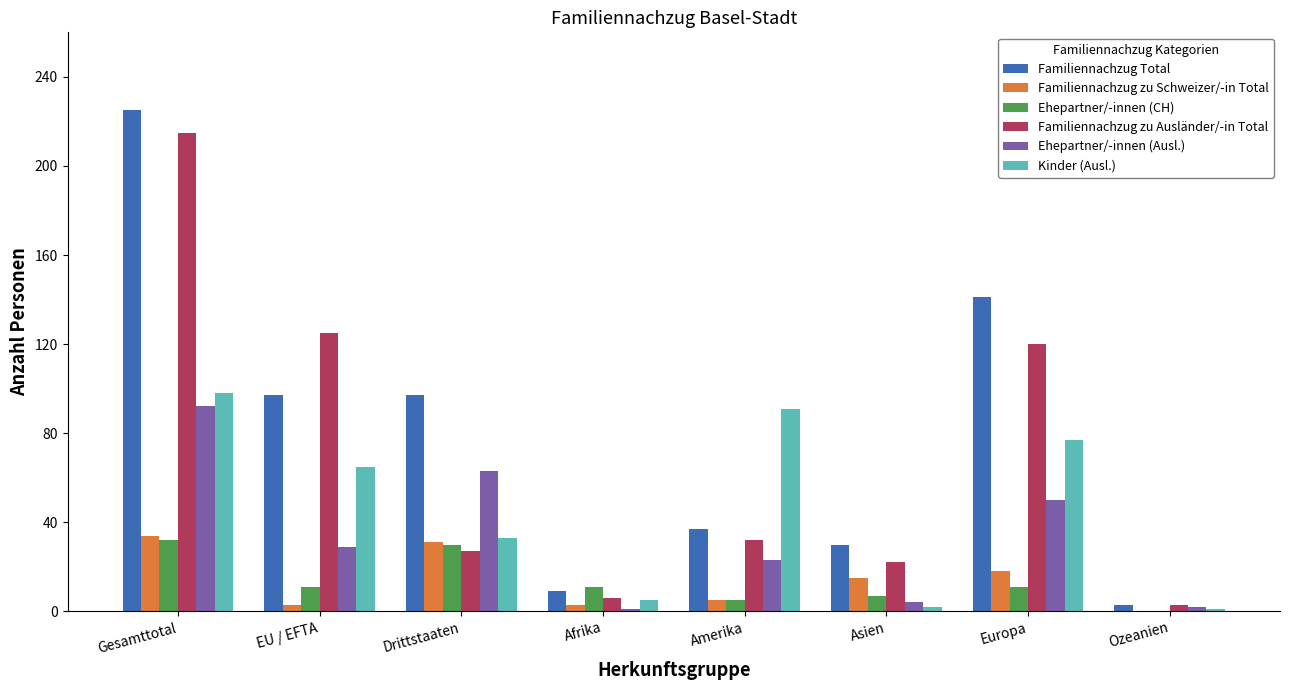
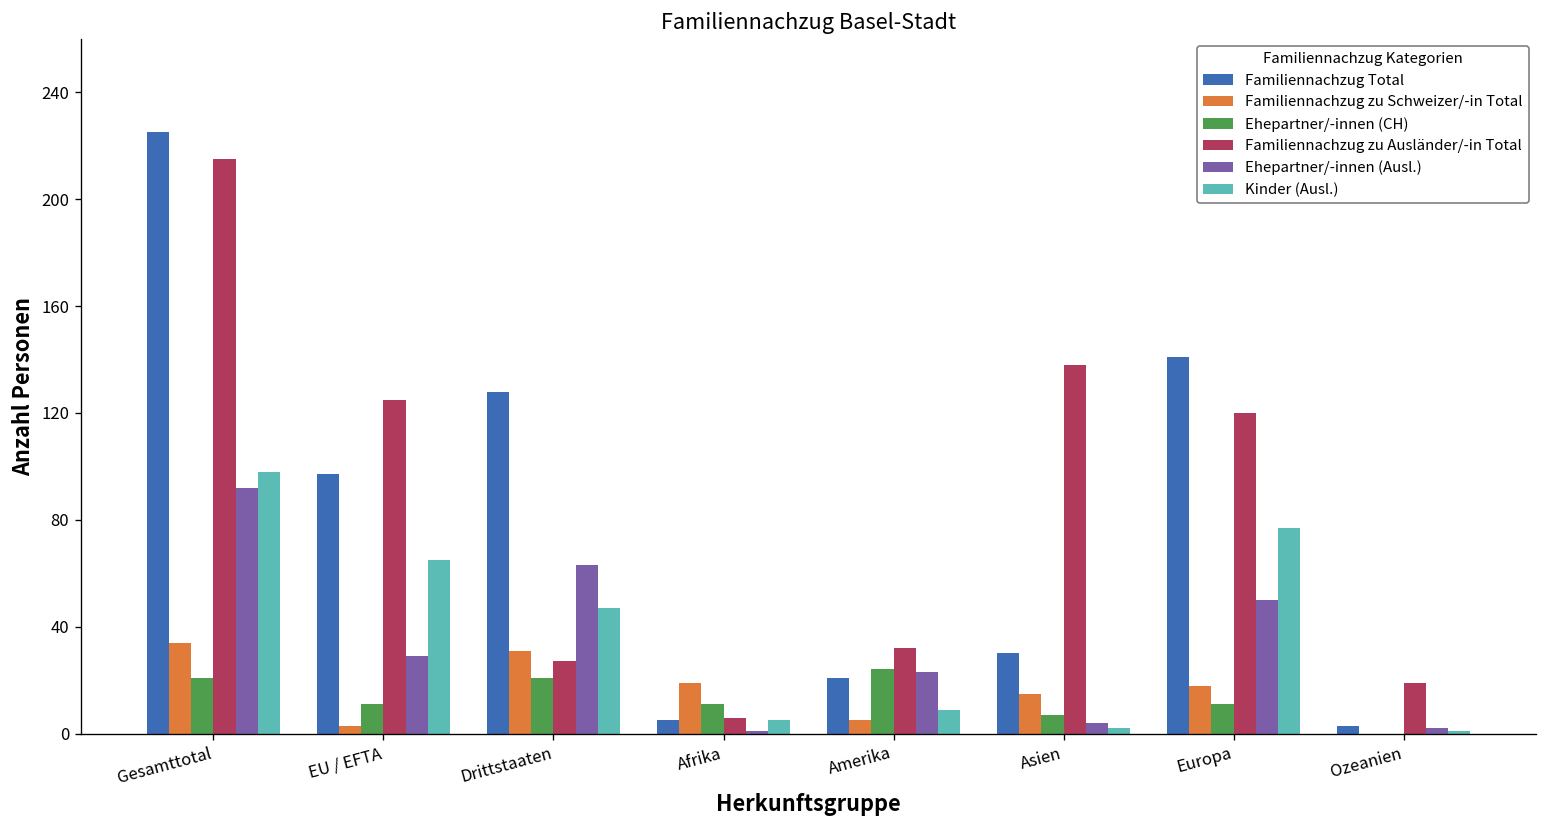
  {
    "Familiennachzug Total": {
      "Gesamttotal": 225,
      "EU / EFTA": 97,
-     "Drittstaaten": 97,
-     "Afrika": 9,
-     "Amerika": 37,
+     "Drittstaaten": 128,
+     "Afrika": 5,
+     "Amerika": 21,
      "Asien": 30,
      "Europa": 141,
      "Ozeanien": 3
    },
    "Familiennachzug zu Schweizer/-in Total": {
      "Gesamttotal": 34,
      "EU / EFTA": 3,
      "Drittstaaten": 31,
-     "Afrika": 3,
+     "Afrika": 19,
      "Amerika": 5,
      "Asien": 15,
      "Europa": 18,
      "Ozeanien": 0
    },
    "Ehepartner/-innen (CH)": {
-     "Gesamttotal": 32,
+     "Gesamttotal": 21,
      "EU / EFTA": 11,
-     "Drittstaaten": 30,
+     "Drittstaaten": 21,
      "Afrika": 11,
-     "Amerika": 5,
+     "Amerika": 24,
      "Asien": 7,
      "Europa": 11,
      "Ozeanien": 0
    },
    "Familiennachzug zu Ausländer/-in Total": {
      "Gesamttotal": 215,
      "EU / EFTA": 125,
      "Drittstaaten": 27,
      "Afrika": 6,
      "Amerika": 32,
-     "Asien": 22,
+     "Asien": 138,
      "Europa": 120,
-     "Ozeanien": 3
+     "Ozeanien": 19
    },
    "Ehepartner/-innen (Ausl.)": {
      "Gesamttotal": 92,
      "EU / EFTA": 29,
      "Drittstaaten": 63,
      "Amerika": 23,
      "Asien": 4,
      "Europa": 50,
      "Ozeanien": 2
    },
    "Kinder (Ausl.)": {
      "Gesamttotal": 98,
      "EU / EFTA": 65,
-     "Drittstaaten": 33,
+     "Drittstaaten": 47,
      "Afrika": 5,
-     "Amerika": 91,
+     "Amerika": 9,
      "Asien": 2,
      "Europa": 77
    }
  }
